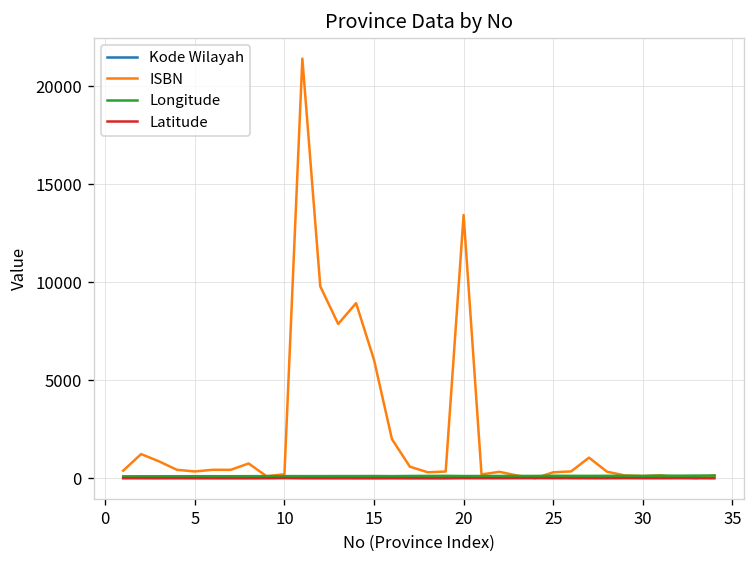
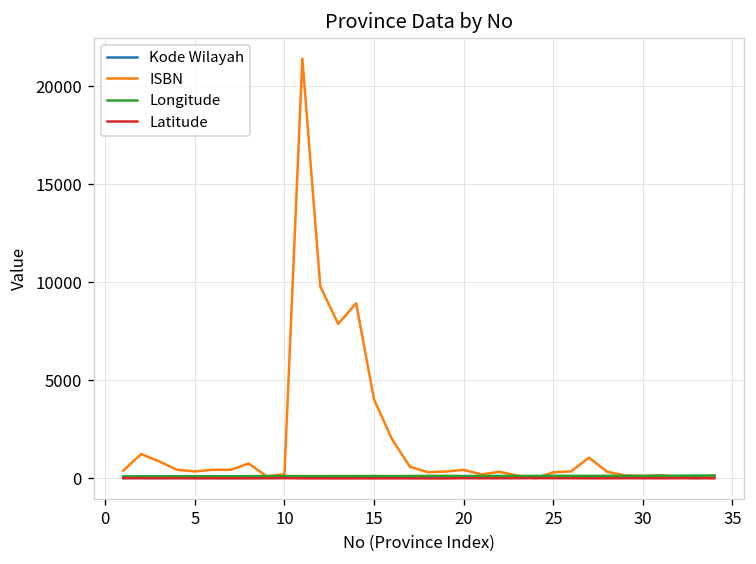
  {
    "ISBN": {
      "5": 300,
-     "15": 6000,
-     "20": 13400,
+     "15": 4000,
+     "20": 400,
      "25": 300
    }
  }
